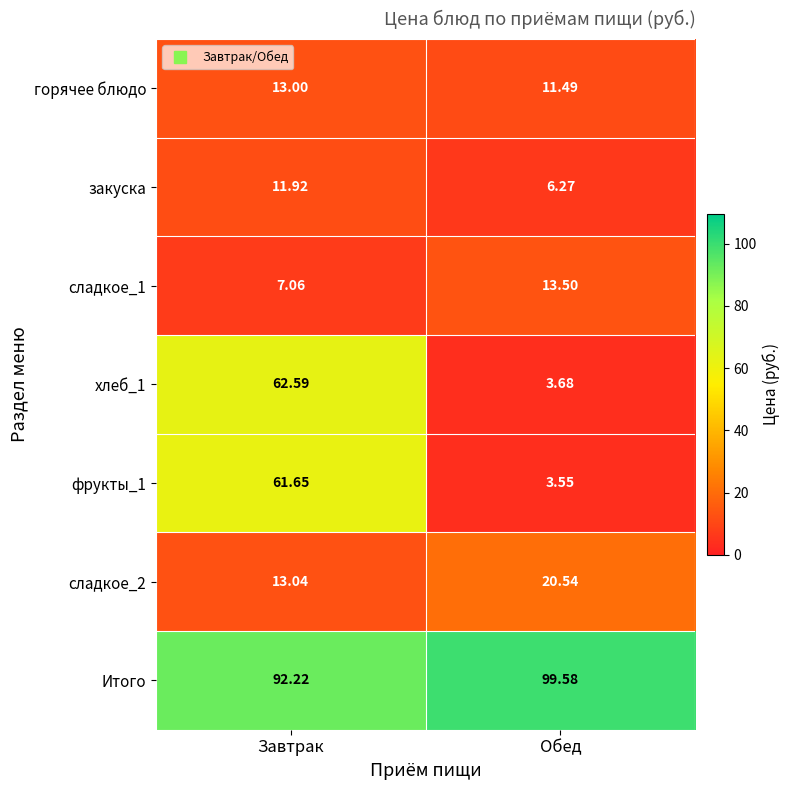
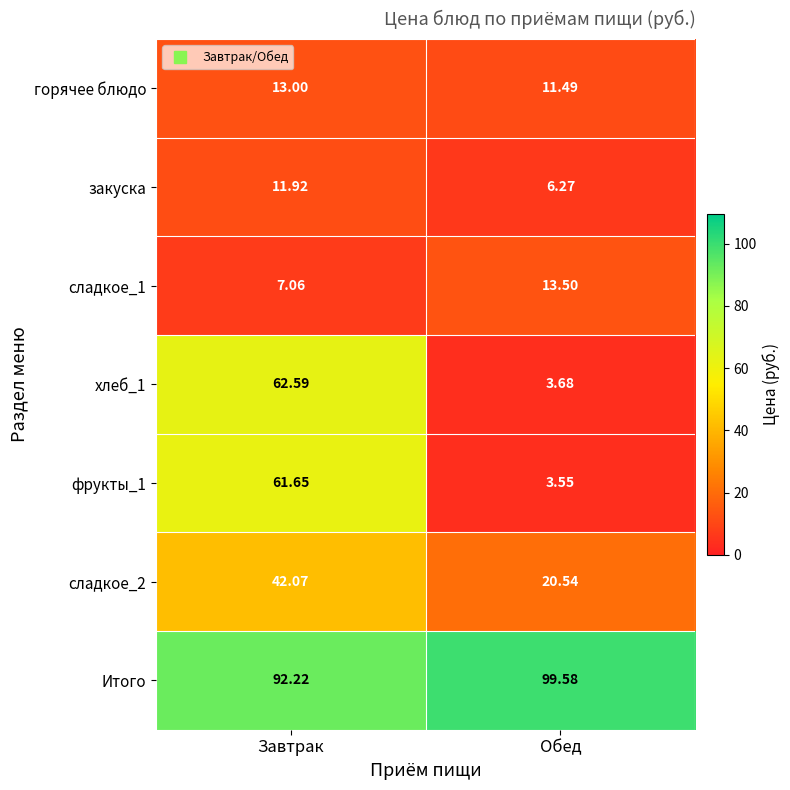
  {
    "горячее блюдо": {
      "Завтрак": 13.00,
      "Обед": 11.49
    },
    "закуска": {
      "Завтрак": 11.92,
      "Обед": 6.27
    },
    "сладкое_1": {
      "Завтрак": 7.06,
      "Обед": 13.50
    },
    "хлеб_1": {
      "Завтрак": 62.59,
      "Обед": 3.68
    },
    "фрукты_1": {
      "Завтрак": 61.65,
      "Обед": 3.55
    },
    "сладкое_2": {
-     "Завтрак": 13.04,
+     "Завтрак": 42.07,
      "Обед": 20.54
    },
    "Итого": {
      "Завтрак": 92.22,
      "Обед": 99.58
    }
  }
